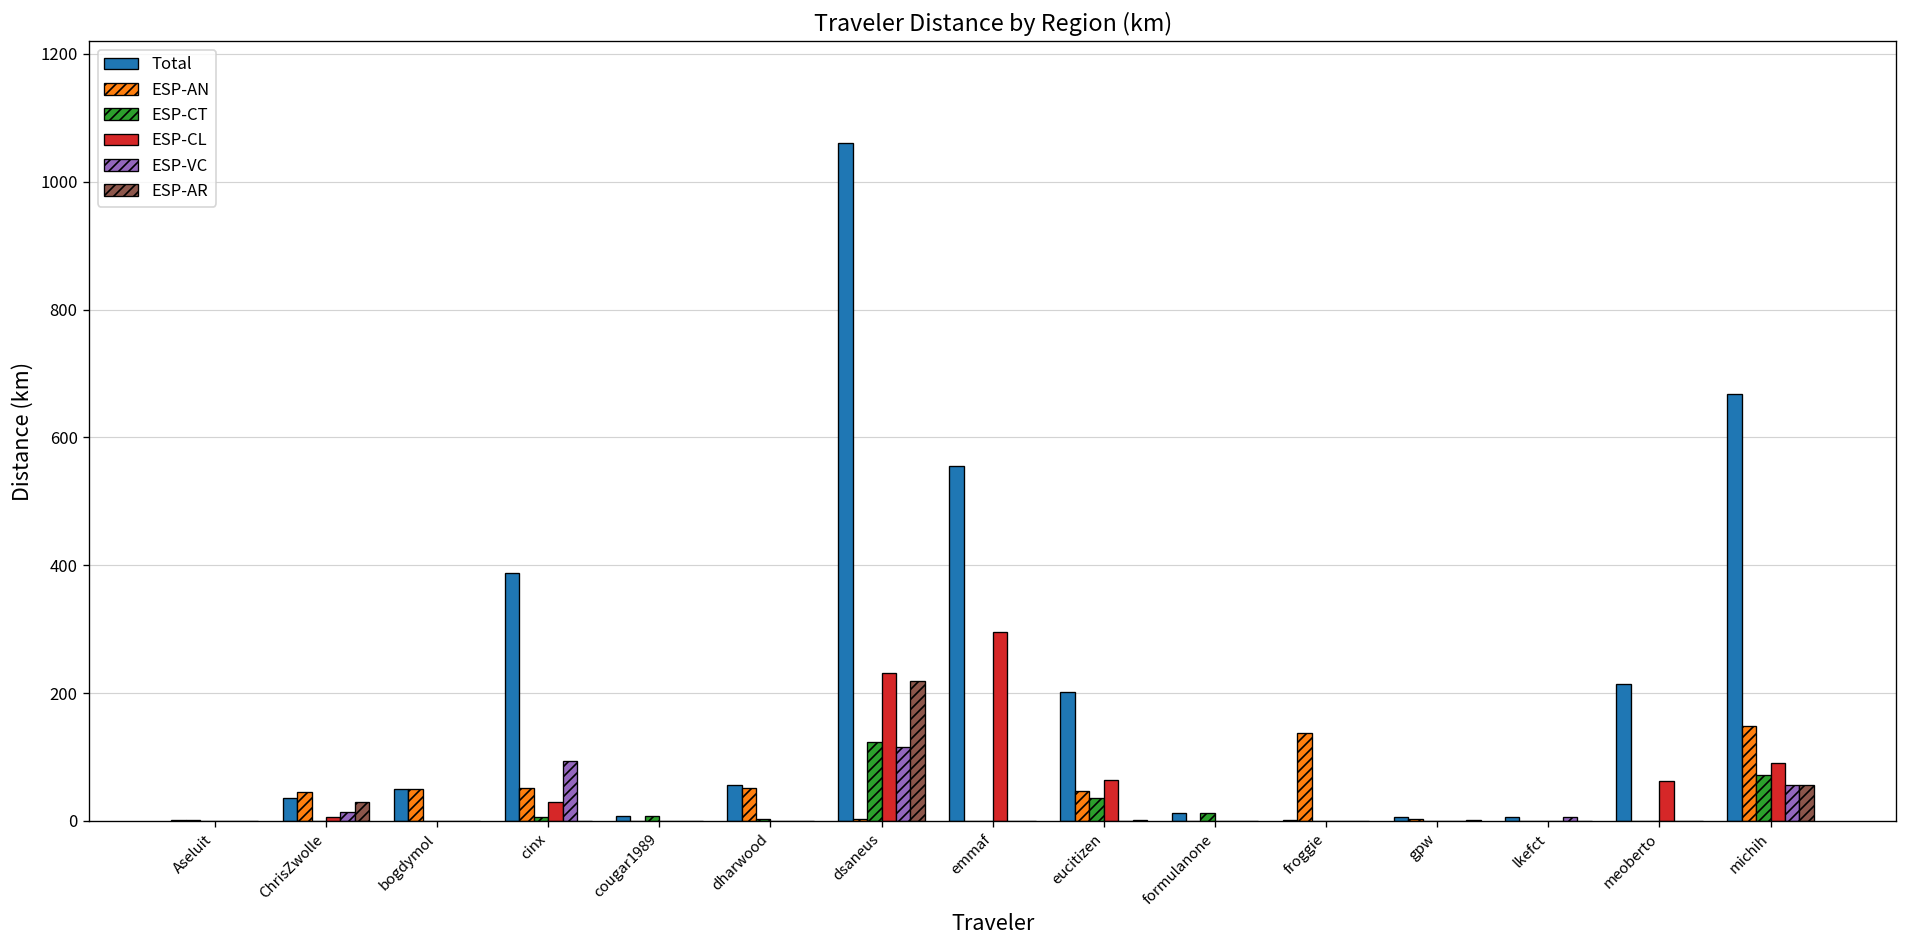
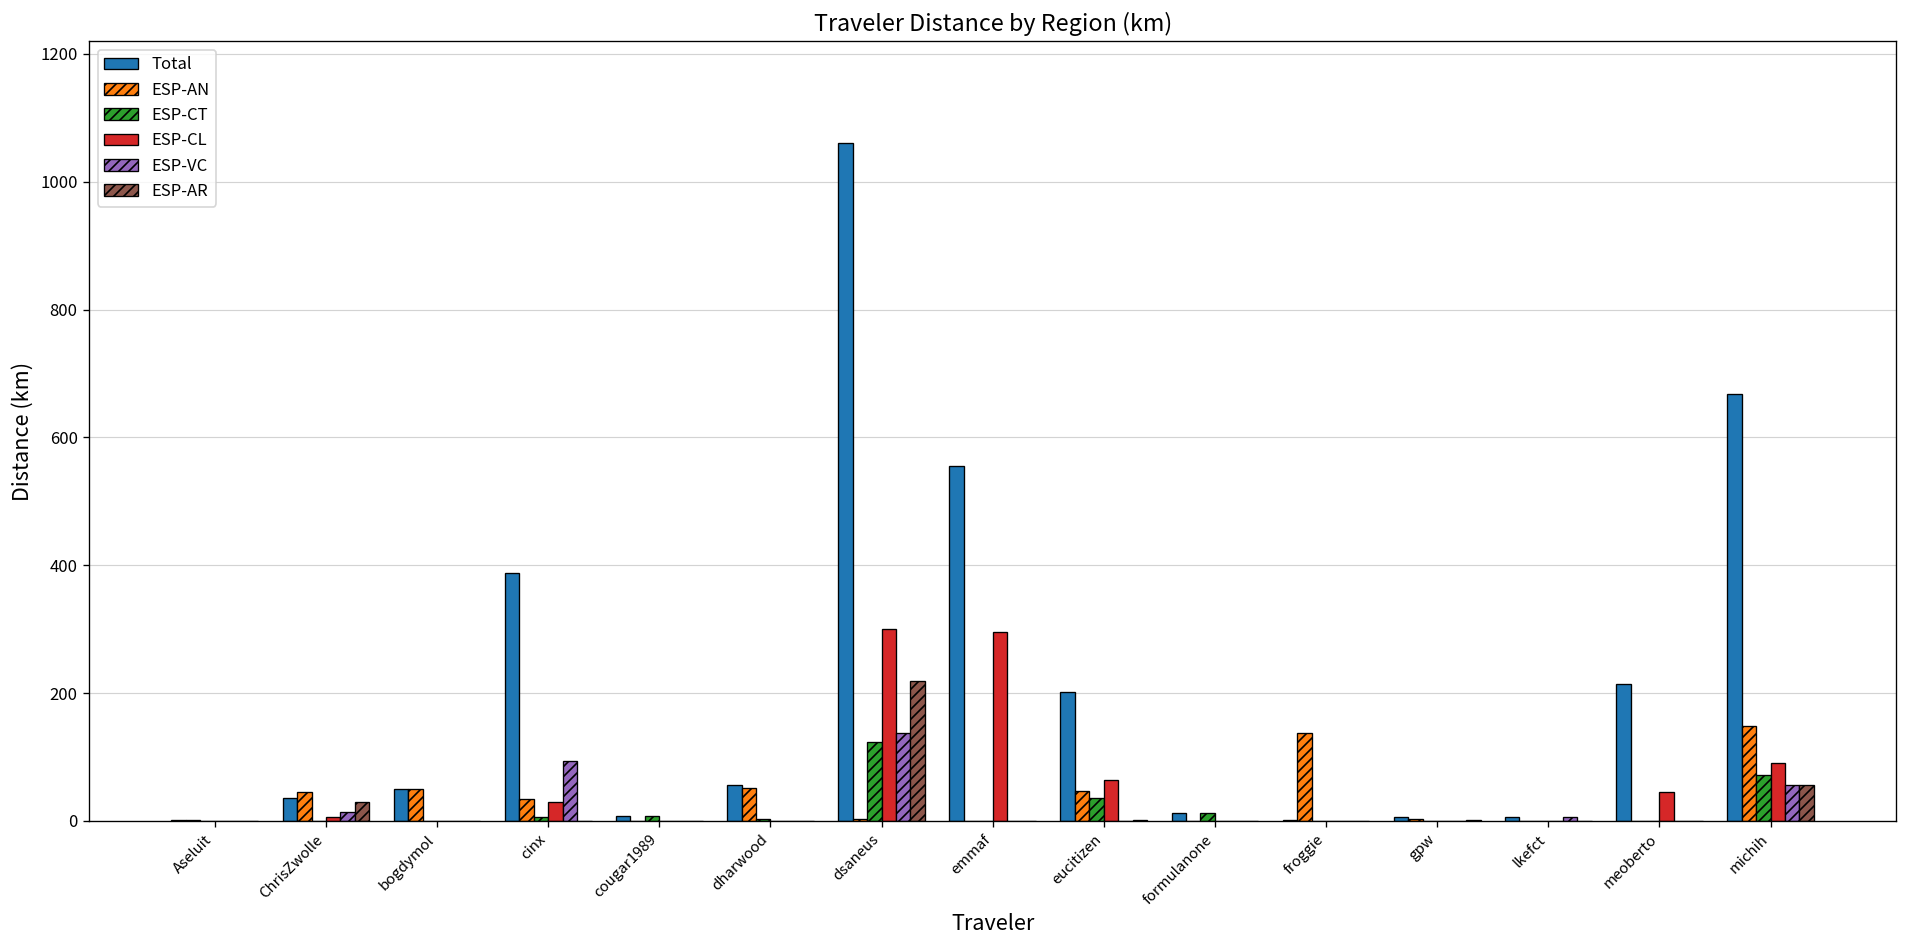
  {
    "Total": {
      "ChrisZwolle": 40,
      "bogdymol": 50,
      "cinx": 390,
      "cougar1989": 10,
      "dharwood": 60,
      "dsaneus": 1060,
      "emmaf": 550,
      "eucitizen": 200,
      "formulanone": 10,
      "gpw": 10,
      "lkefct": 10,
      "meoberto": 210,
      "michih": 670
    },
    "ESP-AN": {
      "ChrisZwolle": 50,
      "bogdymol": 50,
-     "cinx": 50,
+     "cinx": 30,
      "cougar1989": 0,
      "dharwood": 50,
      "emmaf": 0,
      "eucitizen": 50,
      "formulanone": 0,
      "froggie": 140,
      "lkefct": 0,
      "meoberto": 0,
      "michih": 150
    },
    "ESP-CT": {
      "Aseluit": 0,
      "bogdymol": 0,
      "cinx": 10,
      "cougar1989": 10,
      "dsaneus": 120,
      "emmaf": 0,
      "eucitizen": 40,
      "formulanone": 10,
      "froggie": 0,
      "gpw": 0,
      "lkefct": 0,
      "meoberto": 0,
      "michih": 70
    },
    "ESP-CL": {
      "Aseluit": 0,
      "ChrisZwolle": 10,
      "bogdymol": 0,
      "cinx": 30,
      "cougar1989": 0,
      "dharwood": 0,
-     "dsaneus": 230,
+     "dsaneus": 300,
      "emmaf": 300,
      "eucitizen": 60,
      "formulanone": 0,
      "froggie": 0,
      "gpw": 0,
      "lkefct": 0,
-     "meoberto": 60,
+     "meoberto": 50,
      "michih": 90
    },
    "ESP-VC": {
      "Aseluit": 0,
      "ChrisZwolle": 10,
      "bogdymol": 0,
      "cinx": 90,
      "cougar1989": 0,
      "dharwood": 0,
-     "dsaneus": 110,
+     "dsaneus": 140,
      "emmaf": 0,
      "eucitizen": 0,
      "formulanone": 0,
      "froggie": 0,
      "gpw": 0,
      "lkefct": 10,
      "meoberto": 0,
      "michih": 60
    },
    "ESP-AR": {
      "Aseluit": 0,
      "ChrisZwolle": 30,
      "bogdymol": 0,
      "cinx": 0,
      "cougar1989": 0,
      "dharwood": 0,
      "dsaneus": 220,
      "formulanone": 0,
      "froggie": 0,
      "lkefct": 0,
      "michih": 60
    }
  }
